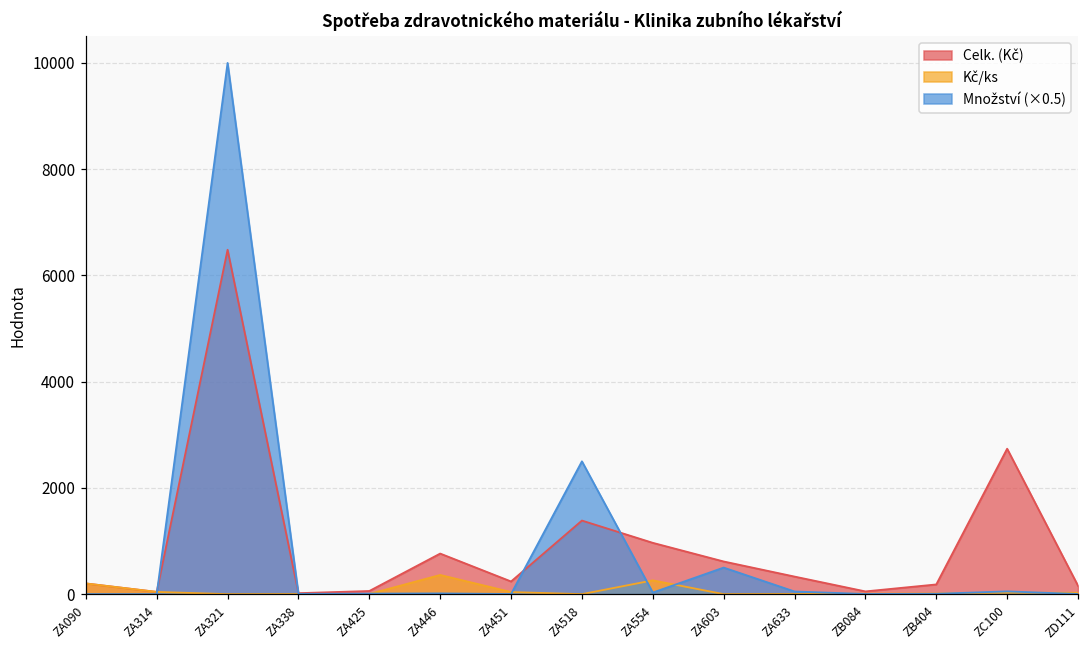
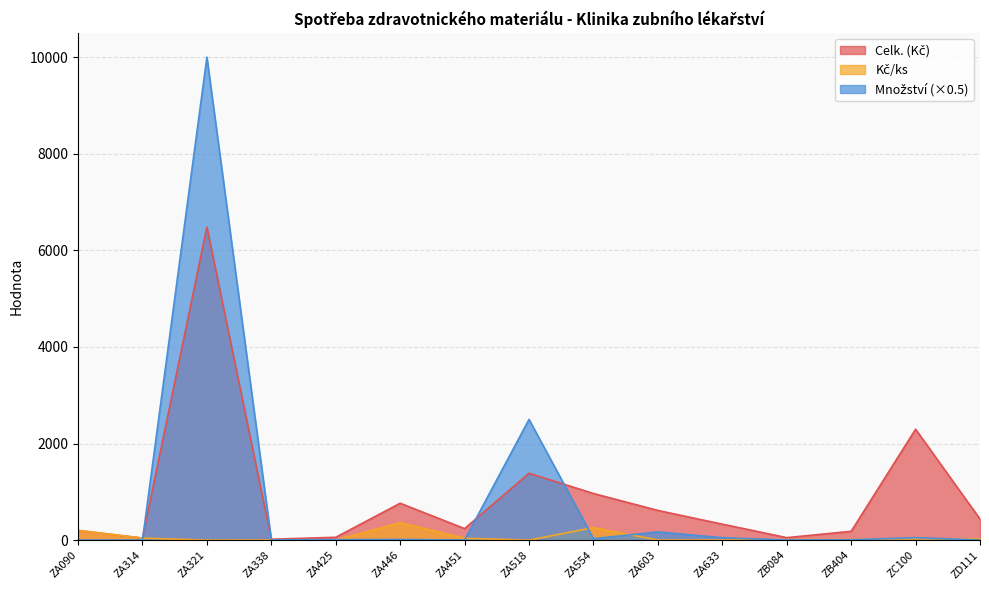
  {
    "Celk. (Kč)": {
      "ZA321": 6500,
      "ZA446": 800,
      "ZA451": 200,
      "ZA518": 1400,
      "ZA554": 1000,
      "ZA603": 600,
      "ZA633": 300,
      "ZB404": 200,
-     "ZC100": 2700,
-     "ZD111": 200
+     "ZC100": 2300,
+     "ZD111": 400
    },
    "Kč/ks": {
      "ZA321": 0,
      "ZA446": 400,
      "ZA518": 0,
      "ZA554": 300,
      "ZA603": 0
    },
    "Množství (×0.5)": {
      "ZA090": 0,
      "ZA321": 10000,
      "ZA446": 0,
      "ZA518": 2500,
      "ZA554": 0,
-     "ZA603": 500
+     "ZA603": 200
    }
  }
